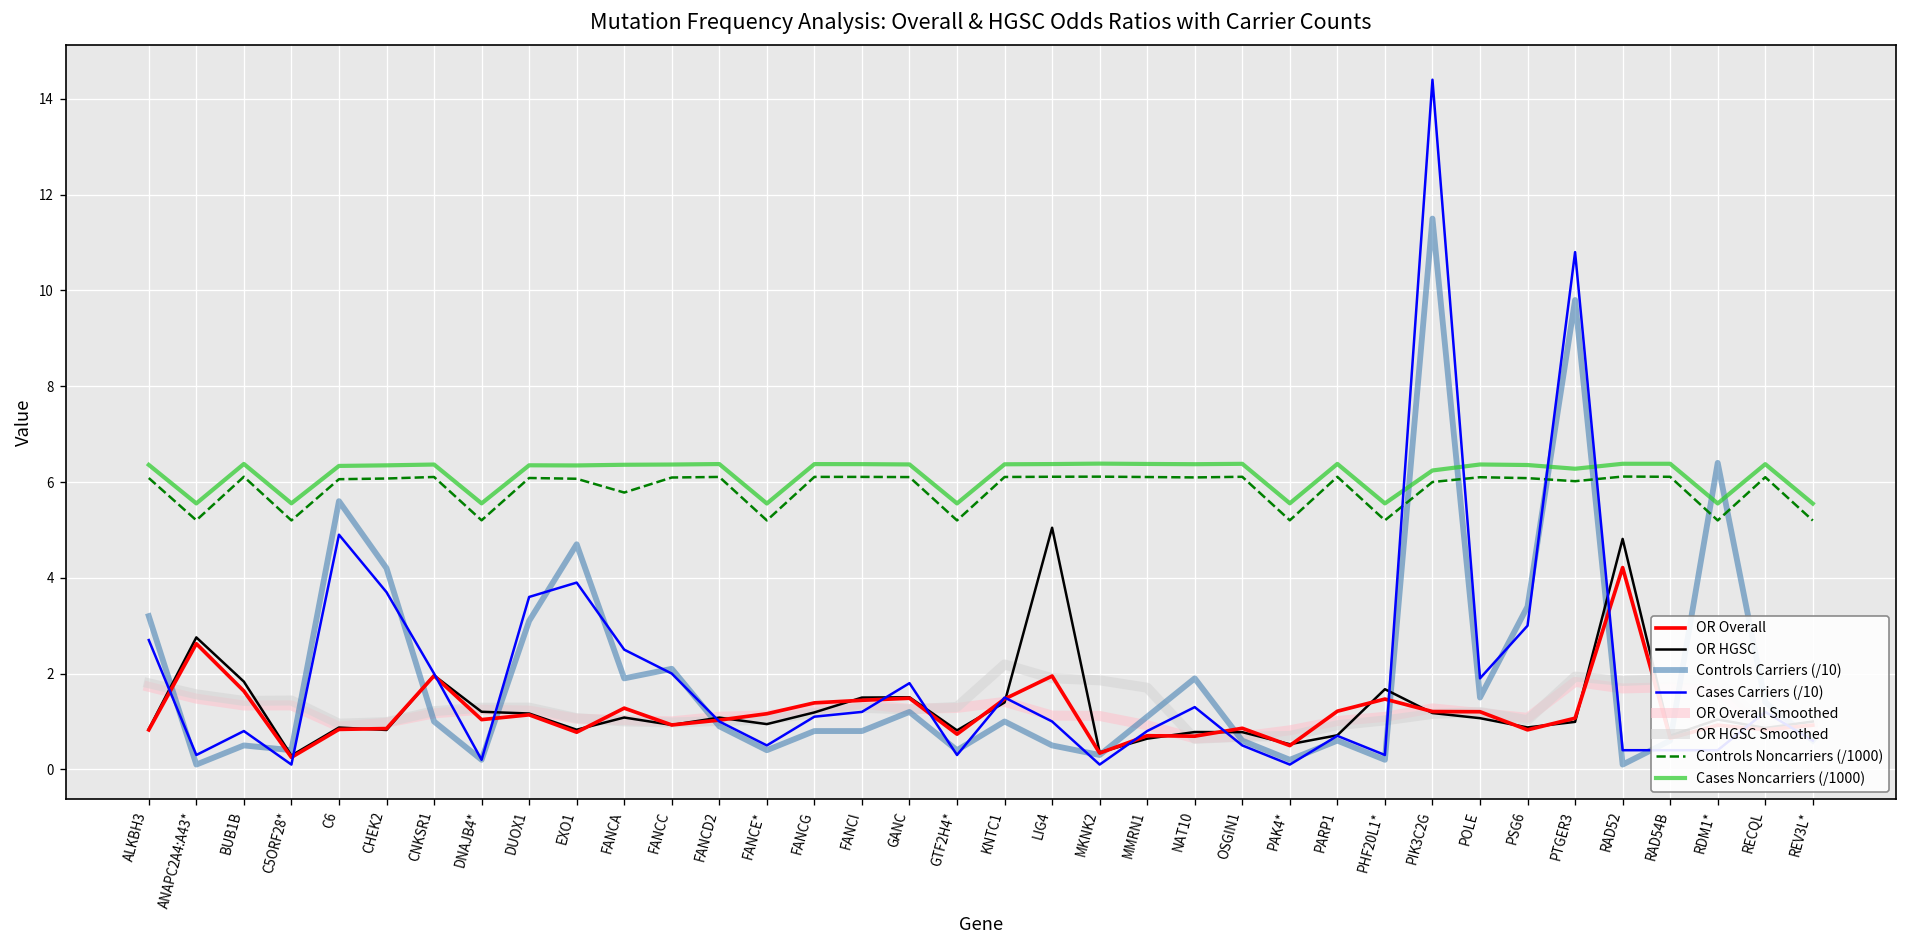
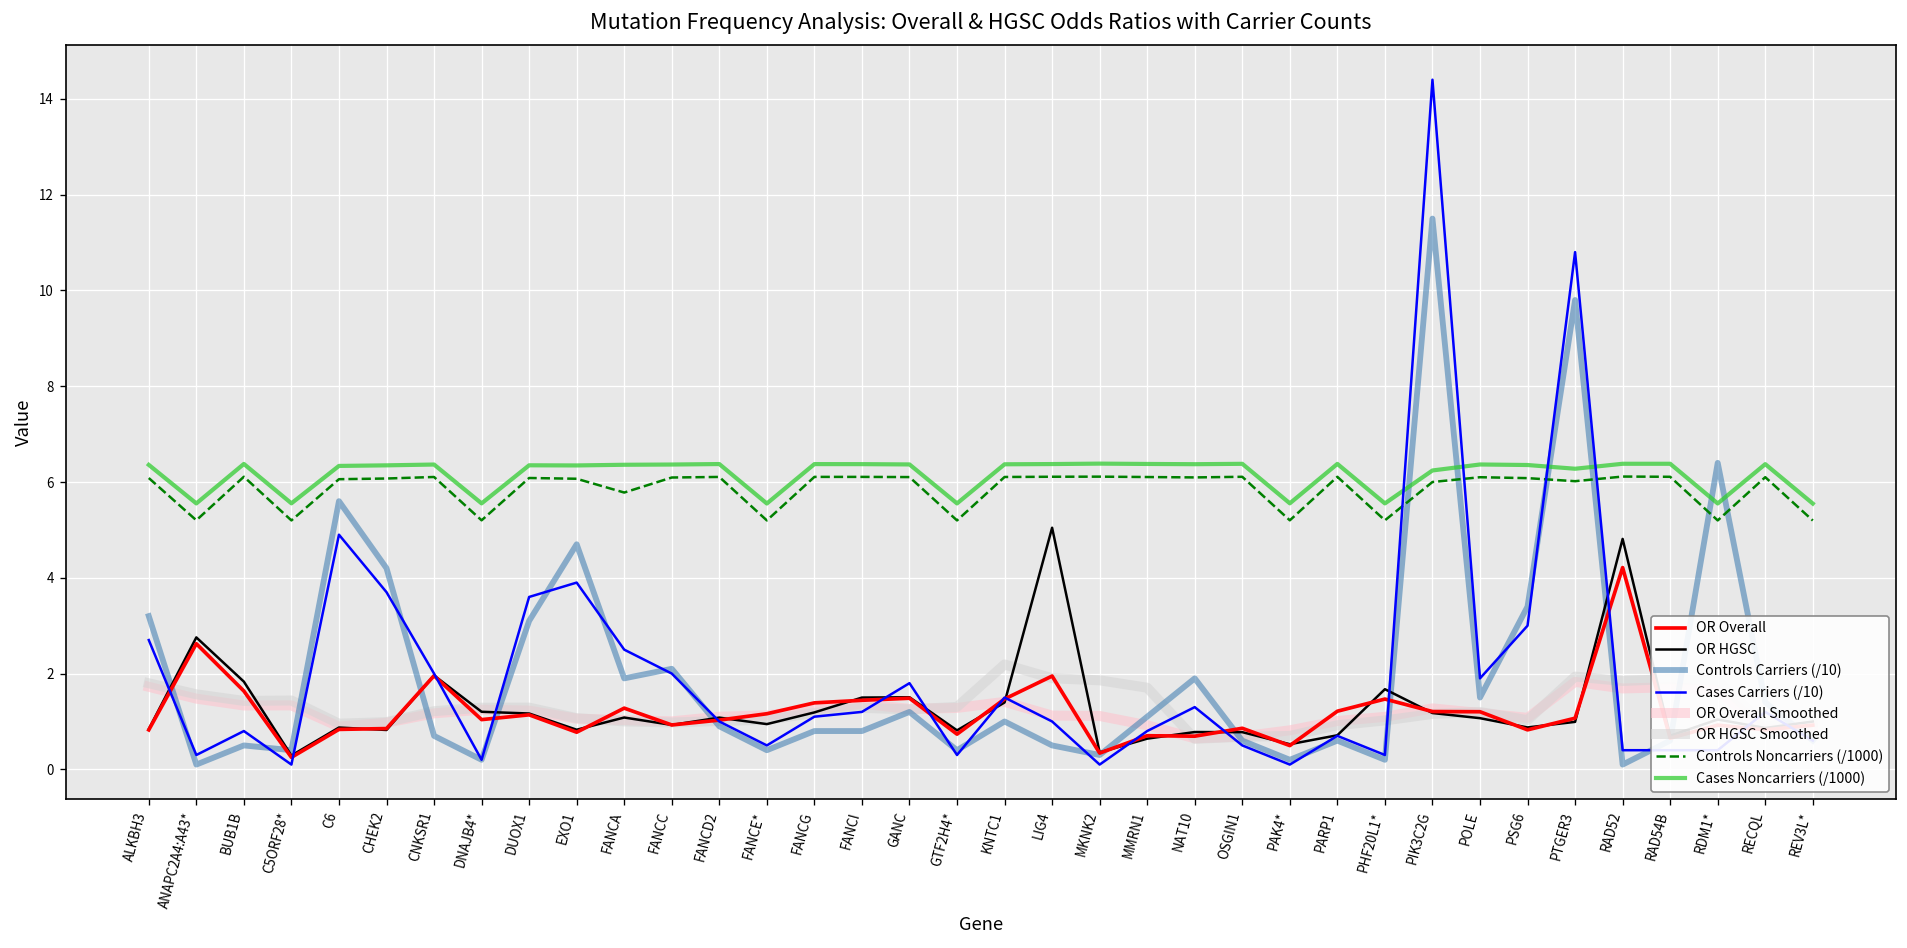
  {
    "OR Overall": {
      "ANAPC2A4:A43*": 2.6,
      "BUB1B": 1.6,
      "DNAJB4*": 1.0,
      "FANCA": 1.3,
      "FANCG": 1.4,
      "GTF2H4*": 0.7,
      "OSGIN1": 0.9,
      "PARP1": 1.2,
      "PHF20L1*": 1.5,
      "PTGER3": 1.1,
      "RAD52": 4.2
    },
    "OR HGSC": {
      "ANAPC2A4:A43*": 2.8,
      "BUB1B": 1.8,
      "FANCE*": 0.9,
      "GTF2H4*": 0.8,
      "LIG4": 5.0,
      "NAT10": 0.8,
      "OSGIN1": 0.8,
      "PHF20L1*": 1.7,
      "POLE": 1.1,
      "PTGER3": 1.0,
      "RAD52": 4.8
    },
    "Controls Carriers (/10)": {
      "ALKBH3": 3.2,
      "ANAPC2A4:A43*": 0.1,
      "BUB1B": 0.5,
      "C5ORF28*": 0.4,
      "C6": 5.6,
      "CHEK2": 4.2,
-     "CNKSR1": 1.0,
+     "CNKSR1": 0.7,
      "DUOX1": 3.1,
      "EXO1": 4.7,
      "FANCA": 1.9,
      "FANCC": 2.1,
      "FANCD2": 0.9,
      "FANCE*": 0.4,
      "FANCG": 0.8,
      "FANCI": 0.8,
      "GTF2H4*": 0.4,
      "KNTC1": 1.0,
      "LIG4": 0.5,
      "MMRN1": 1.1,
      "NAT10": 1.9,
      "OSGIN1": 0.6,
      "PAK4*": 0.2,
      "PARP1": 0.6,
      "PHF20L1*": 0.2,
      "PIK3C2G": 11.5,
      "POLE": 1.5,
      "PSG6": 3.4,
      "PTGER3": 9.8,
      "RAD52": 0.1,
      "RDM1*": 6.4
    },
    "Cases Carriers (/10)": {
      "ALKBH3": 2.7,
      "ANAPC2A4:A43*": 0.3,
      "BUB1B": 0.8,
      "C5ORF28*": 0.1,
      "C6": 4.9,
      "CHEK2": 3.7,
      "DUOX1": 3.6,
      "EXO1": 3.9,
      "FANCA": 2.5,
      "FANCC": 2.0,
      "FANCE*": 0.5,
      "FANCG": 1.1,
      "FANCI": 1.2,
      "GANC": 1.8,
      "GTF2H4*": 0.3,
      "LIG4": 1.0,
      "MKNK2": 0.1,
      "MMRN1": 0.8,
      "NAT10": 1.3,
      "OSGIN1": 0.5,
      "PAK4*": 0.1,
      "PHF20L1*": 0.3,
      "PIK3C2G": 14.4,
      "POLE": 1.9,
      "PSG6": 3.0,
      "PTGER3": 10.8,
      "RAD52": 0.4
    },
    "Controls Noncarriers (/1000)": {
      "ALKBH3": 6.1,
      "ANAPC2A4:A43*": 5.2,
      "BUB1B": 6.1,
      "C5ORF28*": 5.2,
      "C6": 6.1,
      "CHEK2": 6.1,
      "CNKSR1": 6.1,
      "DNAJB4*": 5.2,
      "DUOX1": 6.1,
      "EXO1": 6.1,
      "FANCA": 5.8,
      "FANCC": 6.1,
      "FANCD2": 6.1,
      "FANCE*": 5.2,
      "FANCG": 6.1,
      "FANCI": 6.1,
      "GANC": 6.1,
      "GTF2H4*": 5.2,
      "KNTC1": 6.1,
      "LIG4": 6.1,
      "MKNK2": 6.1,
      "MMRN1": 6.1,
      "NAT10": 6.1,
      "OSGIN1": 6.1,
      "PAK4*": 5.2,
      "PARP1": 6.1,
      "PHF20L1*": 5.2,
      "PIK3C2G": 6.0,
      "POLE": 6.1,
      "PSG6": 6.1,
      "PTGER3": 6.0,
      "RAD52": 6.1,
      "RAD54B": 6.1,
      "RDM1*": 5.2,
      "RECQL": 6.1,
      "REV3L*": 5.2
    },
    "Cases Noncarriers (/1000)": {
      "ALKBH3": 6.4,
      "ANAPC2A4:A43*": 5.6,
      "BUB1B": 6.4,
      "C5ORF28*": 5.6,
      "C6": 6.3,
      "CHEK2": 6.3,
      "CNKSR1": 6.4,
      "DNAJB4*": 5.6,
      "DUOX1": 6.3,
      "EXO1": 6.3,
      "FANCA": 6.4,
      "FANCC": 6.4,
      "FANCD2": 6.4,
      "FANCE*": 5.6,
      "FANCG": 6.4,
      "FANCI": 6.4,
      "GANC": 6.4,
      "GTF2H4*": 5.6,
      "KNTC1": 6.4,
      "LIG4": 6.4,
      "MKNK2": 6.4,
      "MMRN1": 6.4,
      "NAT10": 6.4,
      "OSGIN1": 6.4,
      "PAK4*": 5.6,
      "PARP1": 6.4,
      "PHF20L1*": 5.6,
      "PIK3C2G": 6.2,
      "POLE": 6.4,
      "PSG6": 6.4,
      "PTGER3": 6.3,
      "RAD52": 6.4,
      "RAD54B": 6.4,
      "RDM1*": 5.6,
      "RECQL": 6.4,
      "REV3L*": 5.6
    }
  }
